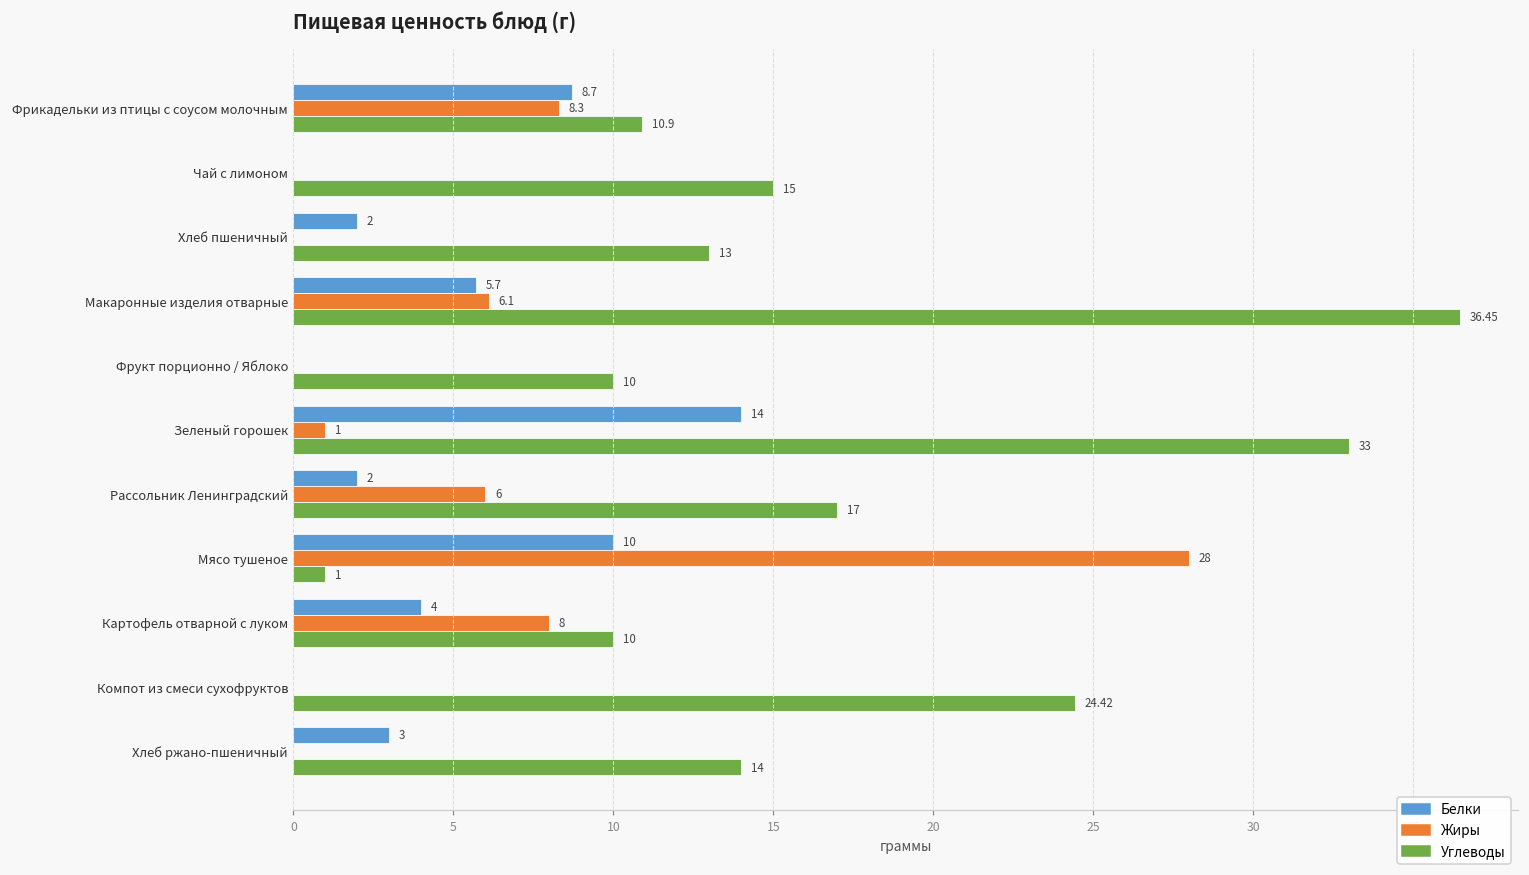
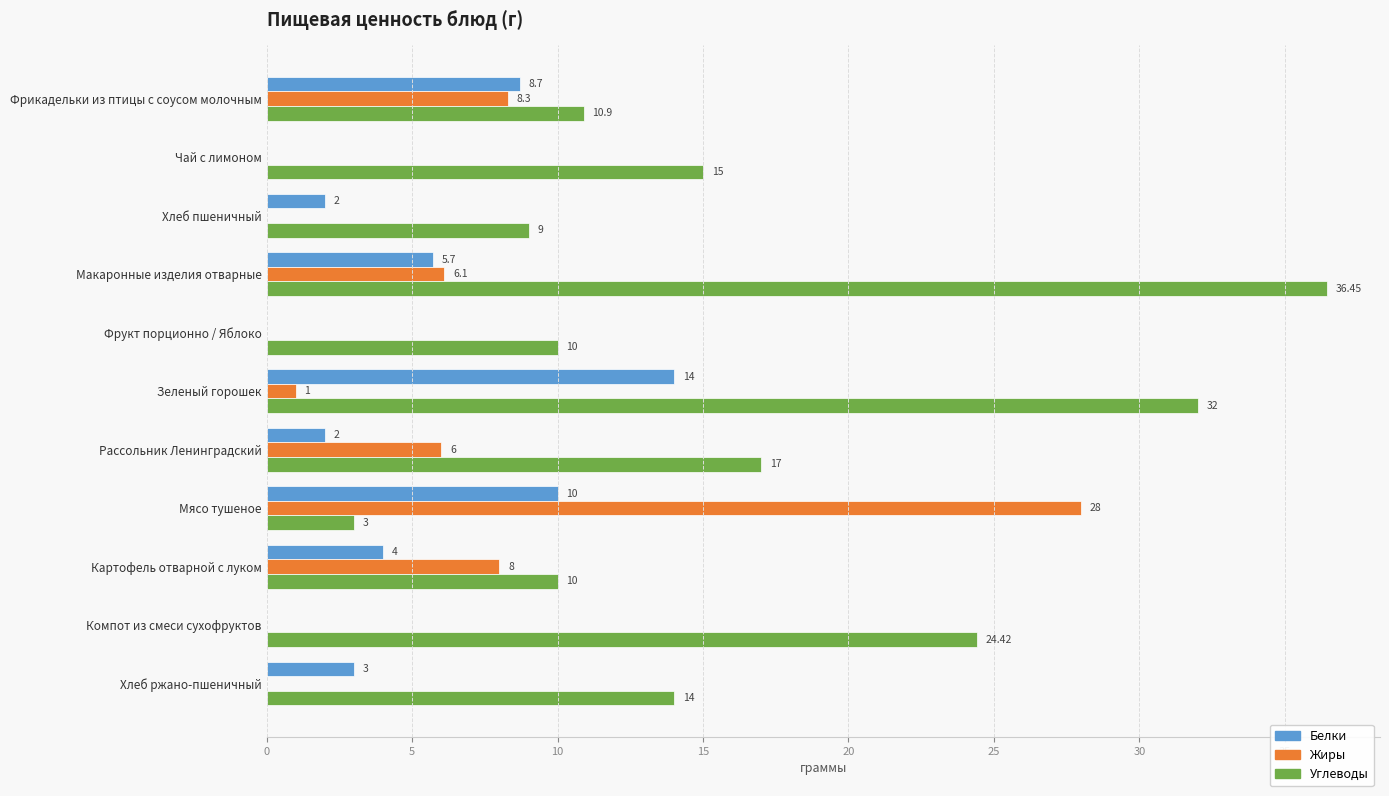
  {
    "Белки": {
      "Фрикадельки из птицы с соусом молочным": 8.7,
      "Хлеб пшеничный": 2,
      "Макаронные изделия отварные": 5.7,
      "Зеленый горошек": 14,
      "Рассольник Ленинградский": 2,
      "Мясо тушеное": 10,
      "Картофель отварной с луком": 4,
      "Хлеб ржано-пшеничный": 3
    },
    "Жиры": {
      "Фрикадельки из птицы с соусом молочным": 8.3,
      "Макаронные изделия отварные": 6.1,
      "Зеленый горошек": 1,
      "Рассольник Ленинградский": 6,
      "Мясо тушеное": 28,
      "Картофель отварной с луком": 8
    },
    "Углеводы": {
      "Фрикадельки из птицы с соусом молочным": 10.9,
      "Чай с лимоном": 15,
-     "Хлеб пшеничный": 13,
+     "Хлеб пшеничный": 9,
      "Макаронные изделия отварные": 36.45,
      "Фрукт порционно / Яблоко": 10,
-     "Зеленый горошек": 33,
+     "Зеленый горошек": 32,
      "Рассольник Ленинградский": 17,
-     "Мясо тушеное": 1,
+     "Мясо тушеное": 3,
      "Картофель отварной с луком": 10,
      "Компот из смеси сухофруктов": 24.42,
      "Хлеб ржано-пшеничный": 14
    }
  }
